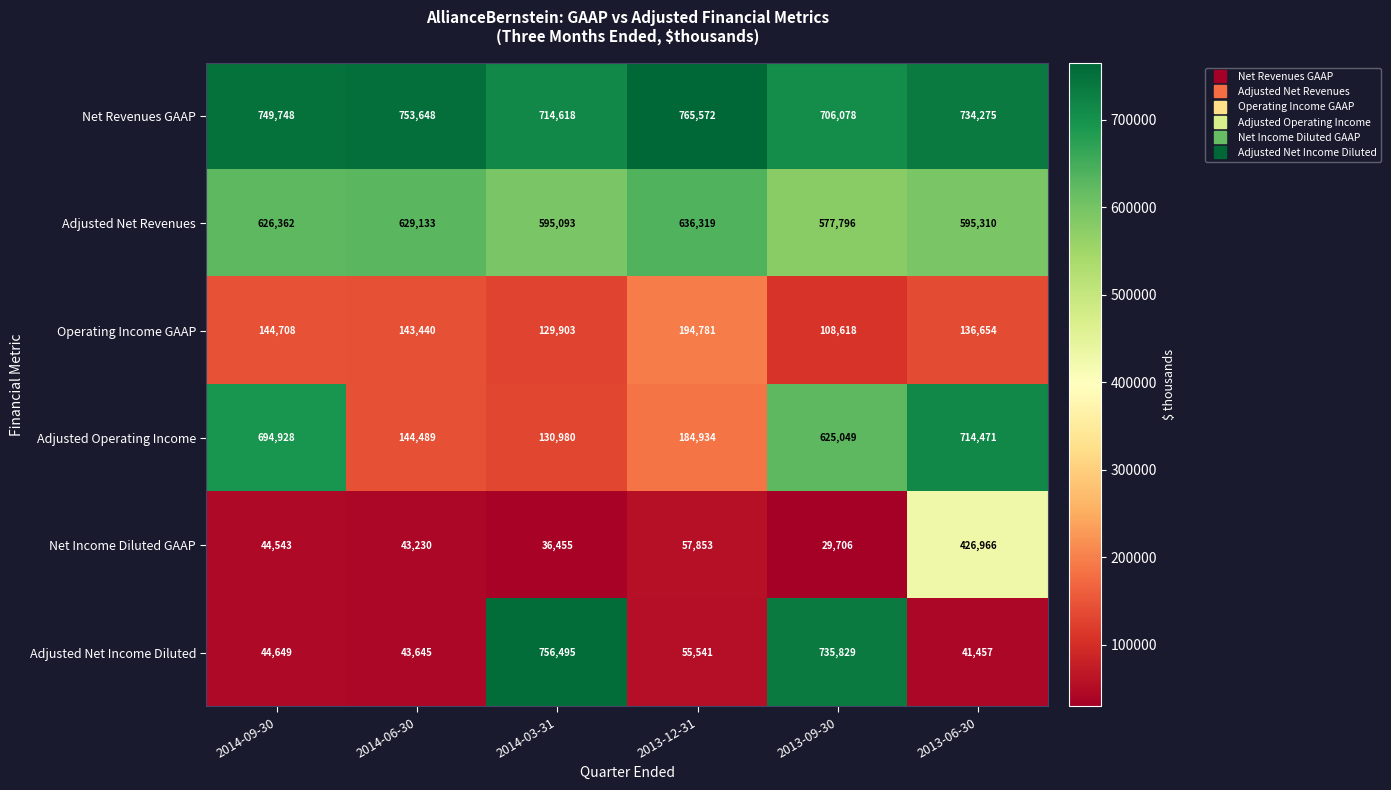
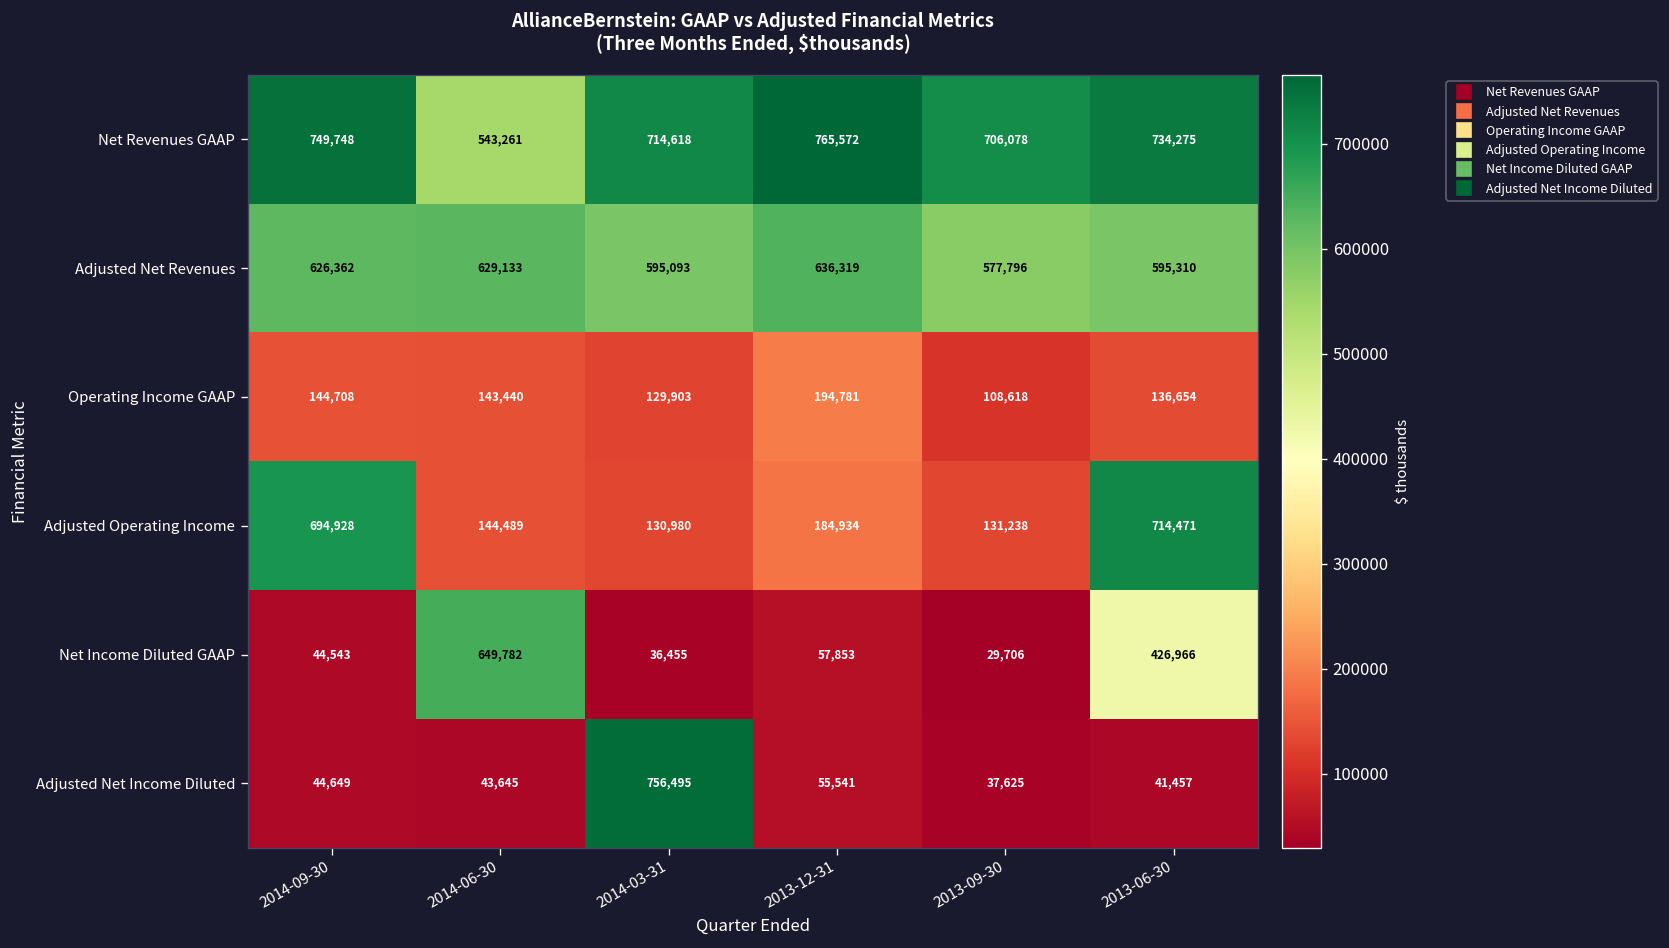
  {
    "Net Revenues GAAP": {
      "2014-09-30": "749,748",
-     "2014-06-30": "753,648",
+     "2014-06-30": "543,261",
      "2014-03-31": "714,618",
      "2013-12-31": "765,572",
      "2013-09-30": "706,078",
      "2013-06-30": "734,275"
    },
    "Adjusted Net Revenues": {
      "2014-09-30": "626,362",
      "2014-06-30": "629,133",
      "2014-03-31": "595,093",
      "2013-12-31": "636,319",
      "2013-09-30": "577,796",
      "2013-06-30": "595,310"
    },
    "Operating Income GAAP": {
      "2014-09-30": "144,708",
      "2014-06-30": "143,440",
      "2014-03-31": "129,903",
      "2013-12-31": "194,781",
      "2013-09-30": "108,618",
      "2013-06-30": "136,654"
    },
    "Adjusted Operating Income": {
      "2014-09-30": "694,928",
      "2014-06-30": "144,489",
      "2014-03-31": "130,980",
      "2013-12-31": "184,934",
-     "2013-09-30": "625,049",
+     "2013-09-30": "131,238",
      "2013-06-30": "714,471"
    },
    "Net Income Diluted GAAP": {
      "2014-09-30": "44,543",
-     "2014-06-30": "43,230",
+     "2014-06-30": "649,782",
      "2014-03-31": "36,455",
      "2013-12-31": "57,853",
      "2013-09-30": "29,706",
      "2013-06-30": "426,966"
    },
    "Adjusted Net Income Diluted": {
      "2014-09-30": "44,649",
      "2014-06-30": "43,645",
      "2014-03-31": "756,495",
      "2013-12-31": "55,541",
-     "2013-09-30": "735,829",
+     "2013-09-30": "37,625",
      "2013-06-30": "41,457"
    }
  }
